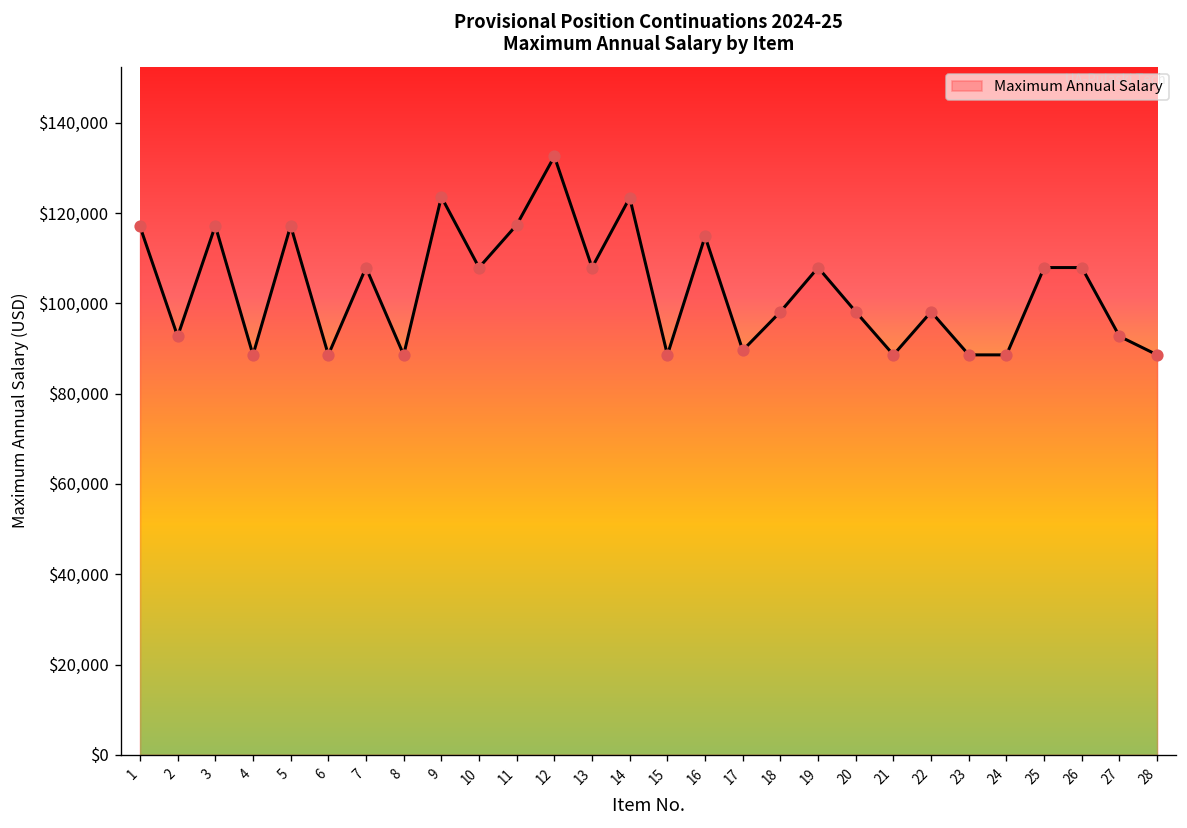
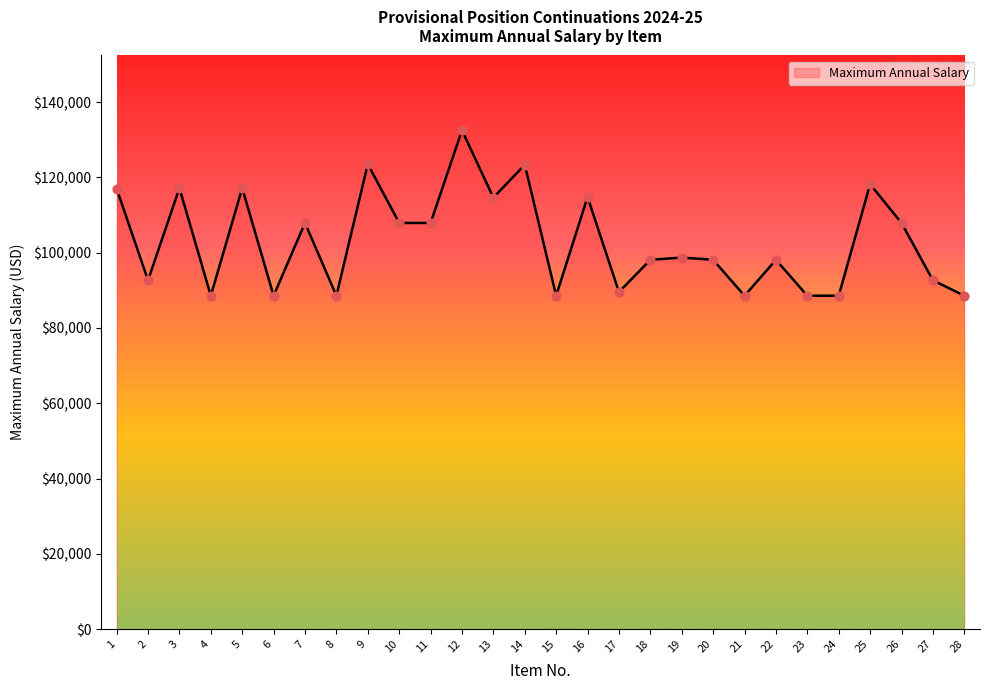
  {
    "1": "$117,000",
    "2": "$93,000",
    "3": "$117,000",
    "4": "$89,000",
    "5": "$117,000",
    "6": "$89,000",
    "7": "$108,000",
    "8": "$89,000",
    "9": "$124,000",
    "10": "$108,000",
-   "11": "$117,000",
+   "11": "$108,000",
    "12": "$133,000",
-   "13": "$108,000",
+   "13": "$115,000",
    "14": "$123,000",
    "15": "$89,000",
    "16": "$115,000",
    "17": "$90,000",
    "18": "$98,000",
-   "19": "$108,000",
+   "19": "$99,000",
    "20": "$98,000",
    "21": "$89,000",
    "22": "$98,000",
    "23": "$89,000",
    "24": "$89,000",
-   "25": "$108,000",
+   "25": "$118,000",
    "26": "$108,000",
    "27": "$93,000",
    "28": "$89,000"
  }
